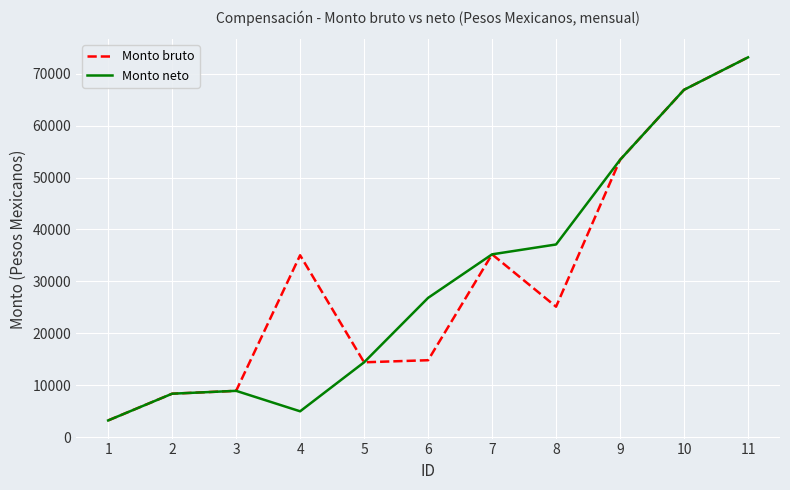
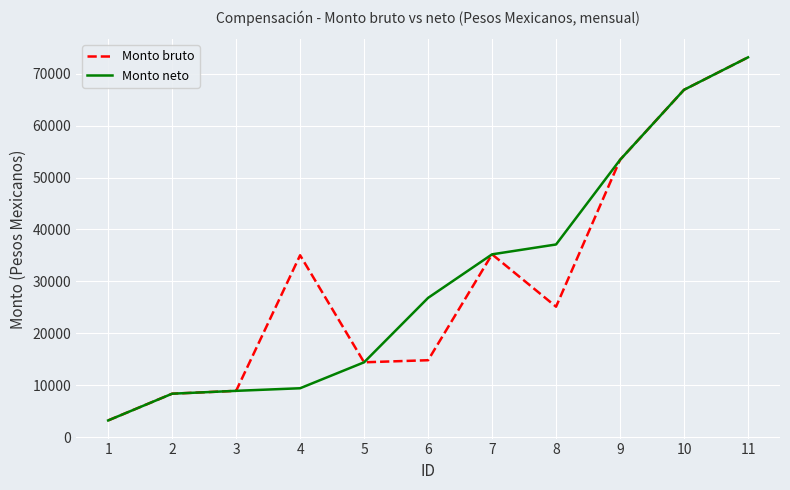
  {
    "Monto bruto": {
      "4": 35000,
      "6": 15000,
      "8": 25000
    },
    "Monto neto": {
-     "4": 5000,
+     "4": 9000,
      "6": 27000,
      "8": 37000
    }
  }
